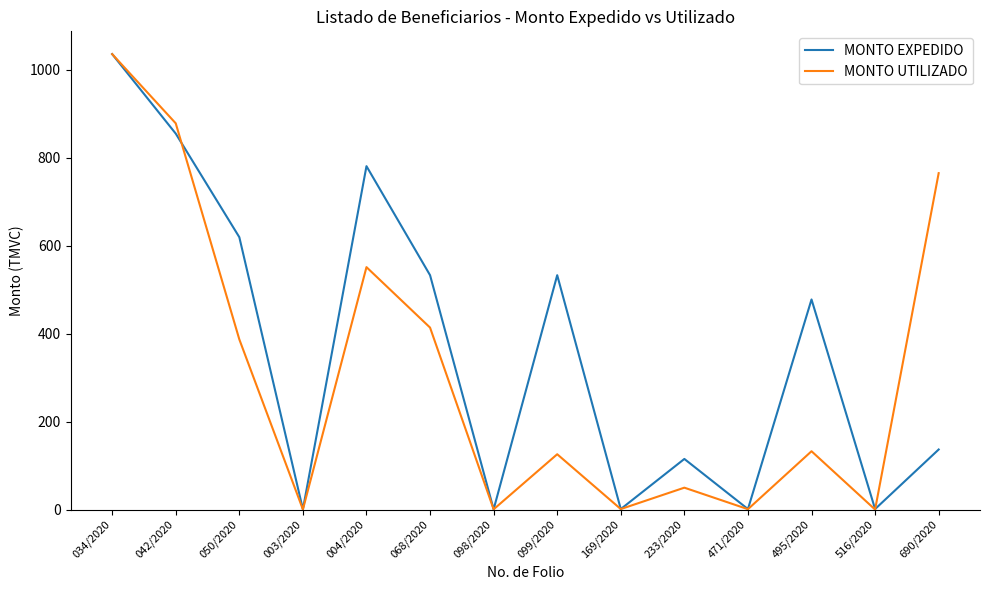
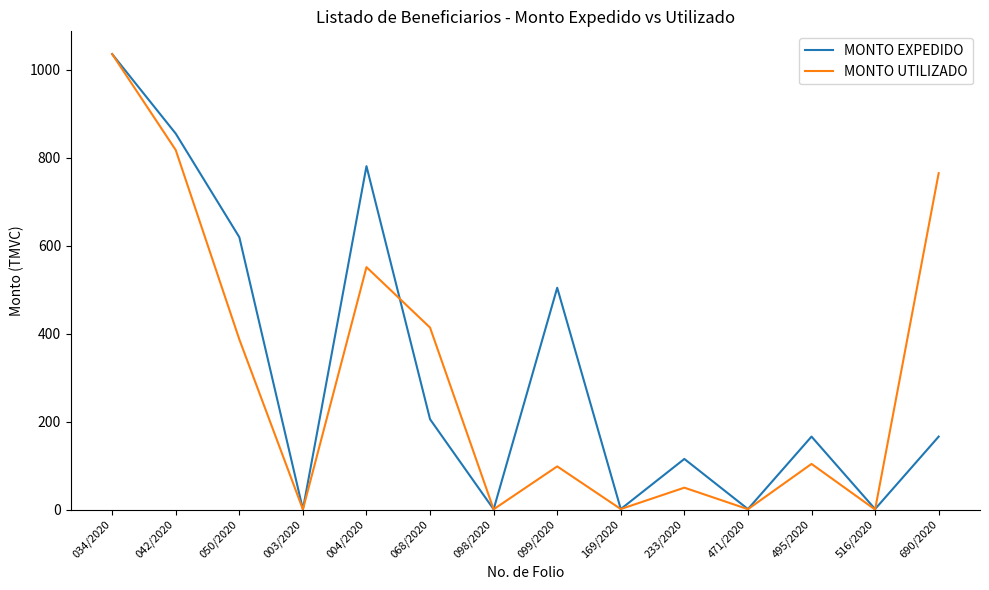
  {
    "MONTO EXPEDIDO": {
      "042/2020": 850,
      "050/2020": 620,
      "004/2020": 780,
-     "068/2020": 530,
-     "099/2020": 530,
+     "068/2020": 210,
+     "099/2020": 500,
      "233/2020": 110,
-     "495/2020": 480,
-     "690/2020": 140
+     "495/2020": 170,
+     "690/2020": 170
    },
    "MONTO UTILIZADO": {
-     "042/2020": 880,
+     "042/2020": 820,
      "050/2020": 390,
      "004/2020": 550,
      "068/2020": 410,
-     "099/2020": 130,
+     "099/2020": 100,
      "233/2020": 50,
-     "495/2020": 130,
+     "495/2020": 100,
      "690/2020": 760
    }
  }
